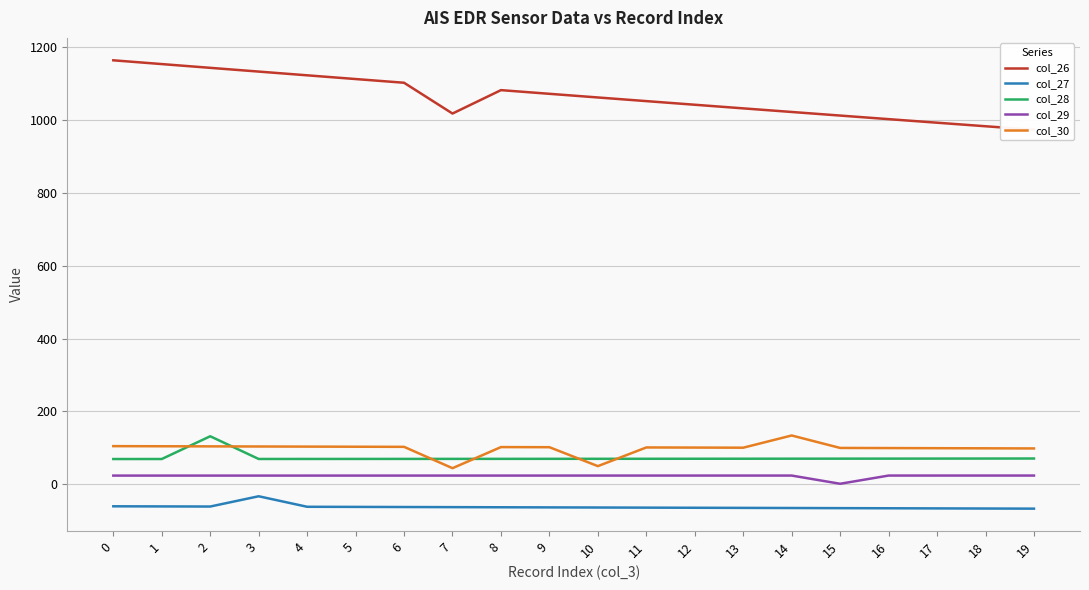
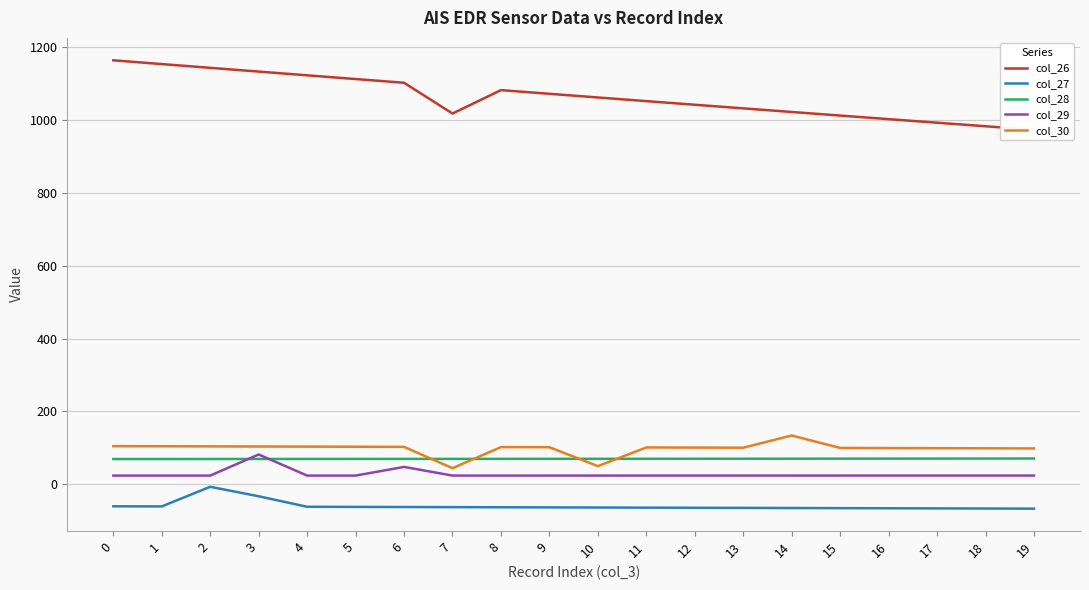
  {
    "col_26": {
      "0": 1160,
      "1": 1150,
      "2": 1140,
      "3": 1130,
      "4": 1120,
      "5": 1110,
      "6": 1100,
      "7": 1020,
      "8": 1080,
      "9": 1070,
      "10": 1060,
      "11": 1050,
      "12": 1040,
      "13": 1030,
      "14": 1020,
      "15": 1010,
      "16": 1000,
      "17": 990,
      "18": 980
    },
    "col_27": {
      "0": -60,
      "1": -60,
-     "2": -60,
+     "2": -10,
      "3": -30,
      "4": -60,
      "5": -60,
      "6": -60,
      "7": -60,
      "8": -60,
      "9": -60,
      "10": -60,
      "11": -60,
      "12": -60,
      "13": -70,
      "14": -70,
      "15": -70,
      "16": -70,
      "17": -70,
      "18": -70,
      "19": -70
    },
    "col_28": {
      "0": 70,
      "1": 70,
-     "2": 130,
+     "2": 70,
      "3": 70,
      "4": 70,
      "5": 70,
      "6": 70,
      "7": 70,
      "8": 70,
      "9": 70,
      "10": 70,
      "11": 70,
      "12": 70,
      "13": 70,
      "14": 70,
      "15": 70,
      "16": 70,
      "17": 70,
      "18": 70,
      "19": 70
    },
    "col_29": {
      "0": 20,
      "1": 20,
      "2": 20,
-     "3": 20,
+     "3": 80,
      "4": 20,
      "5": 20,
-     "6": 20,
+     "6": 50,
      "7": 20,
      "8": 20,
      "9": 20,
      "10": 20,
      "11": 20,
      "12": 20,
      "13": 20,
      "14": 20,
-     "15": 0,
+     "15": 20,
      "16": 20,
      "17": 20,
      "18": 20,
      "19": 20
    },
    "col_30": {
      "0": 100,
      "1": 100,
      "2": 100,
      "3": 100,
      "4": 100,
      "5": 100,
      "6": 100,
      "7": 40,
      "8": 100,
      "9": 100,
      "10": 50,
      "11": 100,
      "12": 100,
      "13": 100,
      "14": 130,
      "15": 100,
      "16": 100,
      "17": 100,
      "18": 100,
      "19": 100
    }
  }
